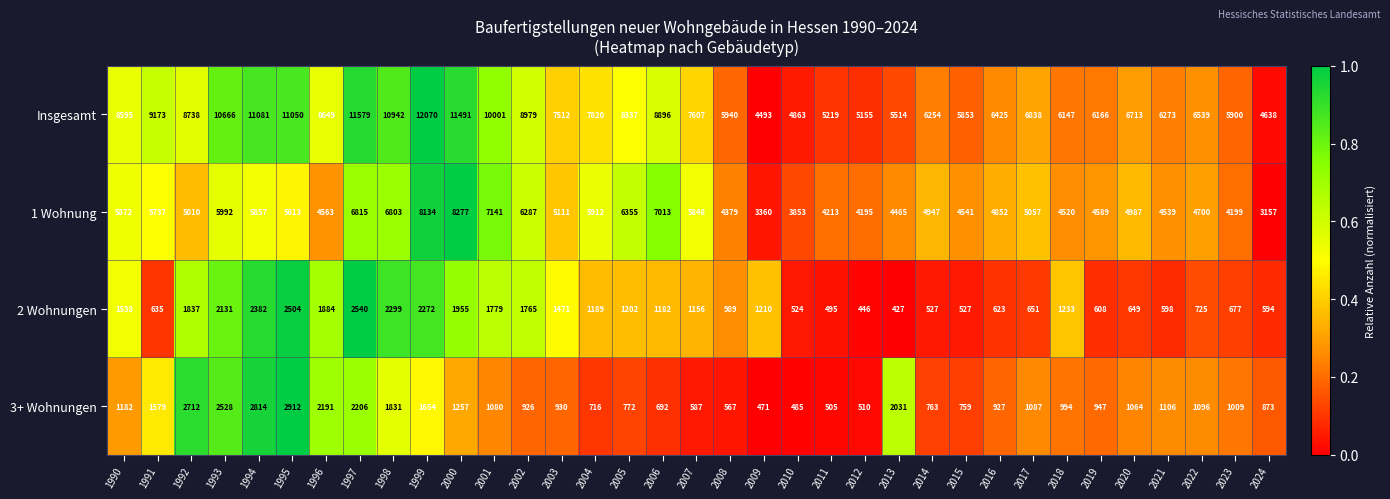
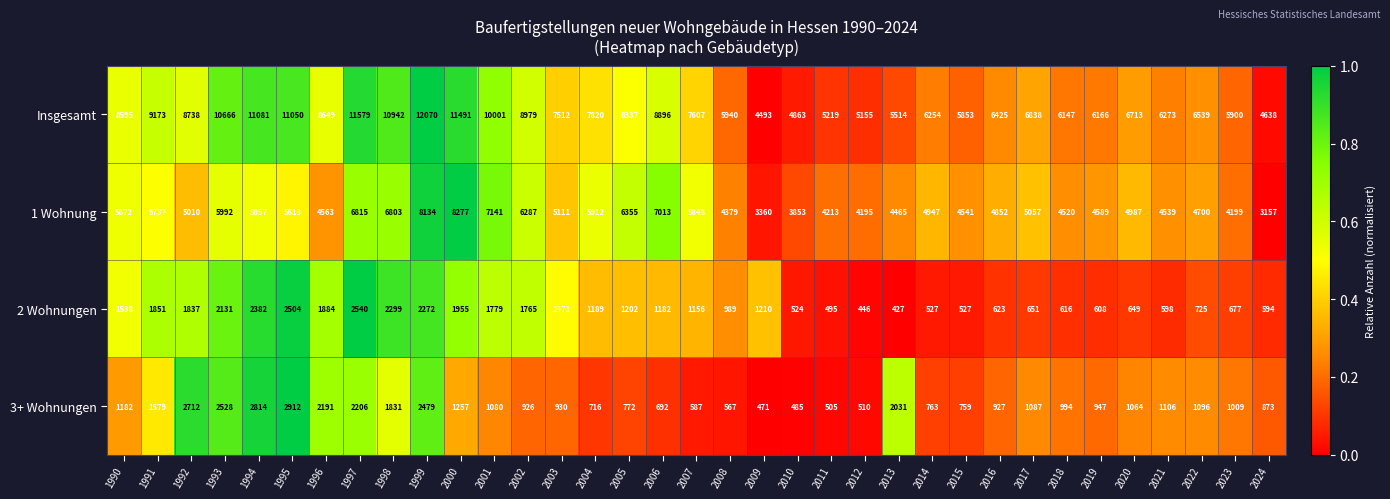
  {
    "Insgesamt": {
      "1990": 8595,
      "1991": 9173,
      "1992": 8738,
      "1993": 10666,
      "1994": 11081,
      "1995": 11050,
      "1996": 8649,
      "1997": 11579,
      "1998": 10942,
      "1999": 12070,
      "2000": 11491,
      "2001": 10001,
      "2002": 8979,
      "2003": 7512,
      "2004": 7820,
      "2005": 8337,
      "2006": 8896,
      "2007": 7607,
      "2008": 5940,
      "2009": 4493,
      "2010": 4863,
      "2011": 5219,
      "2012": 5155,
      "2013": 5514,
      "2014": 6254,
      "2015": 5853,
      "2016": 6425,
      "2017": 6838,
      "2018": 6147,
      "2019": 6166,
      "2020": 6713,
      "2021": 6273,
      "2022": 6539,
      "2023": 5900,
      "2024": 4638
    },
    "1 Wohnung": {
      "1990": 5872,
      "1991": 5737,
      "1992": 5010,
      "1993": 5992,
      "1994": 5857,
      "1995": 5613,
      "1996": 4563,
      "1997": 6815,
      "1998": 6803,
      "1999": 8134,
      "2000": 8277,
      "2001": 7141,
      "2002": 6287,
      "2003": 5111,
      "2004": 5912,
      "2005": 6355,
      "2006": 7013,
      "2007": 5848,
      "2008": 4379,
      "2009": 3360,
      "2010": 3853,
      "2011": 4213,
      "2012": 4195,
      "2013": 4465,
      "2014": 4947,
      "2015": 4541,
      "2016": 4852,
      "2017": 5057,
      "2018": 4520,
      "2019": 4589,
      "2020": 4987,
      "2021": 4539,
      "2022": 4700,
      "2023": 4199,
      "2024": 3157
    },
    "2 Wohnungen": {
      "1990": 1538,
-     "1991": 635,
+     "1991": 1851,
      "1992": 1837,
      "1993": 2131,
      "1994": 2382,
      "1995": 2504,
      "1996": 1884,
      "1997": 2540,
      "1998": 2299,
      "1999": 2272,
      "2000": 1955,
      "2001": 1779,
      "2002": 1765,
      "2003": 1471,
      "2004": 1189,
      "2005": 1202,
      "2006": 1182,
      "2007": 1156,
      "2008": 989,
      "2009": 1210,
      "2010": 524,
      "2011": 495,
      "2012": 446,
      "2013": 427,
      "2014": 527,
      "2015": 527,
      "2016": 623,
      "2017": 651,
-     "2018": 1233,
+     "2018": 616,
      "2019": 608,
      "2020": 649,
      "2021": 598,
      "2022": 725,
      "2023": 677,
      "2024": 594
    },
    "3+ Wohnungen": {
      "1990": 1182,
      "1991": 1579,
      "1992": 2712,
      "1993": 2528,
      "1994": 2814,
      "1995": 2912,
      "1996": 2191,
      "1997": 2206,
      "1998": 1831,
-     "1999": 1654,
+     "1999": 2479,
      "2000": 1257,
      "2001": 1080,
      "2002": 926,
      "2003": 930,
      "2004": 716,
      "2005": 772,
      "2006": 692,
      "2007": 587,
      "2008": 567,
      "2009": 471,
      "2010": 485,
      "2011": 505,
      "2012": 510,
      "2013": 2031,
      "2014": 763,
      "2015": 759,
      "2016": 927,
      "2017": 1087,
      "2018": 994,
      "2019": 947,
      "2020": 1064,
      "2021": 1106,
      "2022": 1096,
      "2023": 1009,
      "2024": 873
    }
  }
